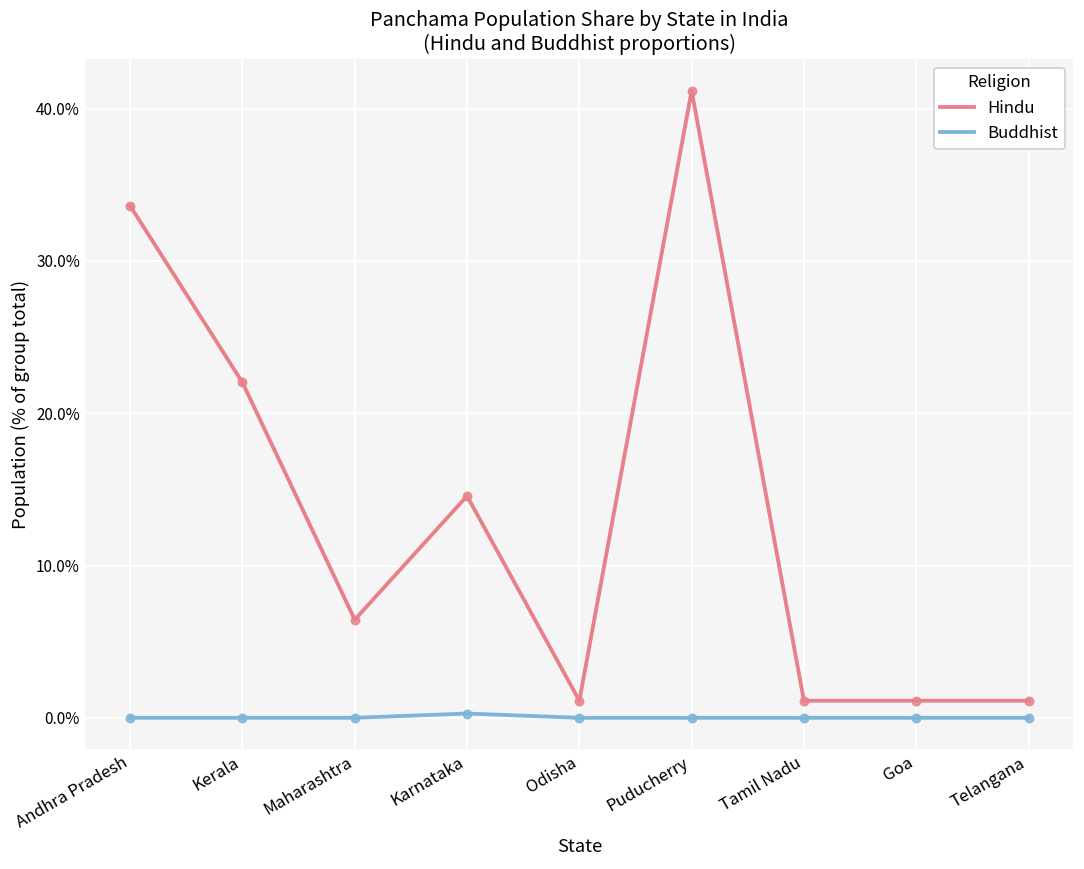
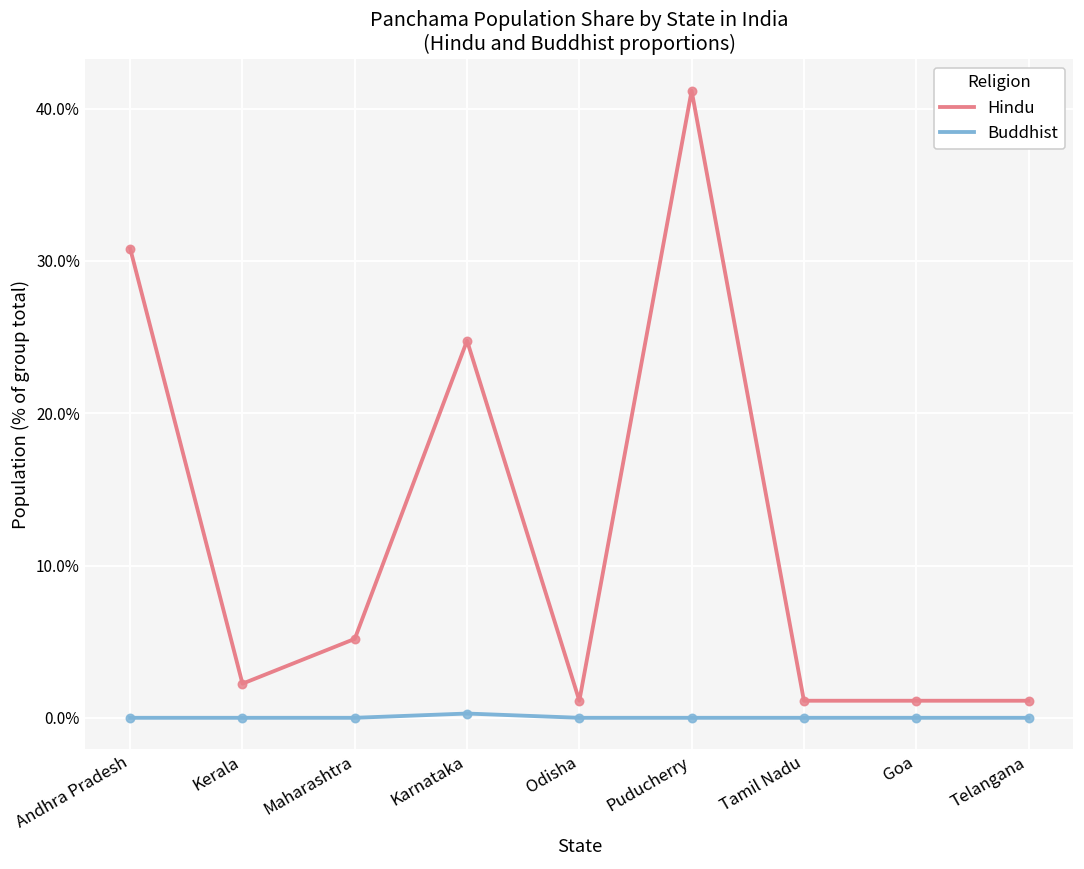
  {
    "Hindu": {
-     "Andhra Pradesh": "33.6%",
-     "Kerala": "22.0%",
-     "Maharashtra": "6.4%",
-     "Karnataka": "14.6%",
+     "Andhra Pradesh": "30.8%",
+     "Kerala": "2.2%",
+     "Maharashtra": "5.2%",
+     "Karnataka": "24.8%",
      "Odisha": "1.1%",
      "Puducherry": "41.2%",
      "Tamil Nadu": "1.1%",
      "Goa": "1.1%",
      "Telangana": "1.1%"
    },
    "Buddhist": {
      "Andhra Pradesh": "0.0%",
      "Kerala": "0.0%",
      "Maharashtra": "0.0%",
      "Karnataka": "0.3%",
      "Odisha": "0.0%",
      "Puducherry": "0.0%",
      "Tamil Nadu": "0.0%",
      "Goa": "0.0%",
      "Telangana": "0.0%"
    }
  }
